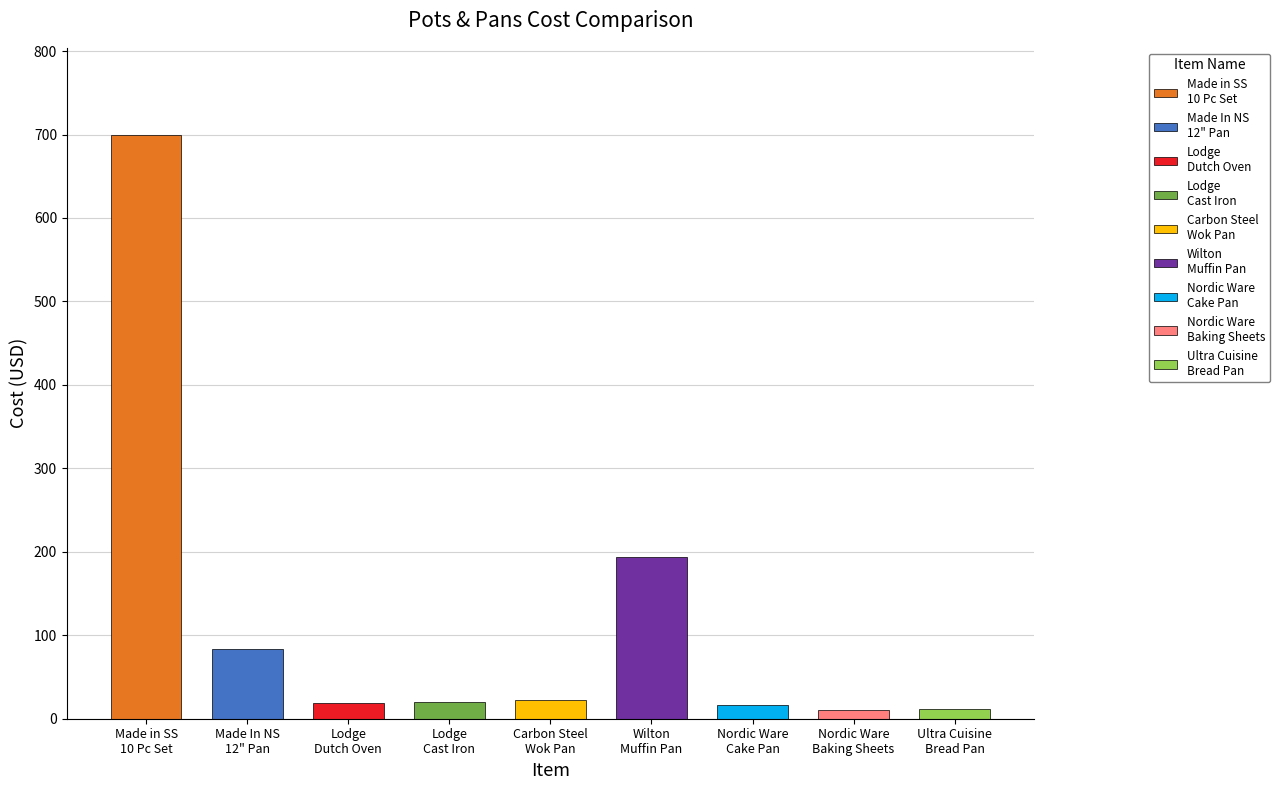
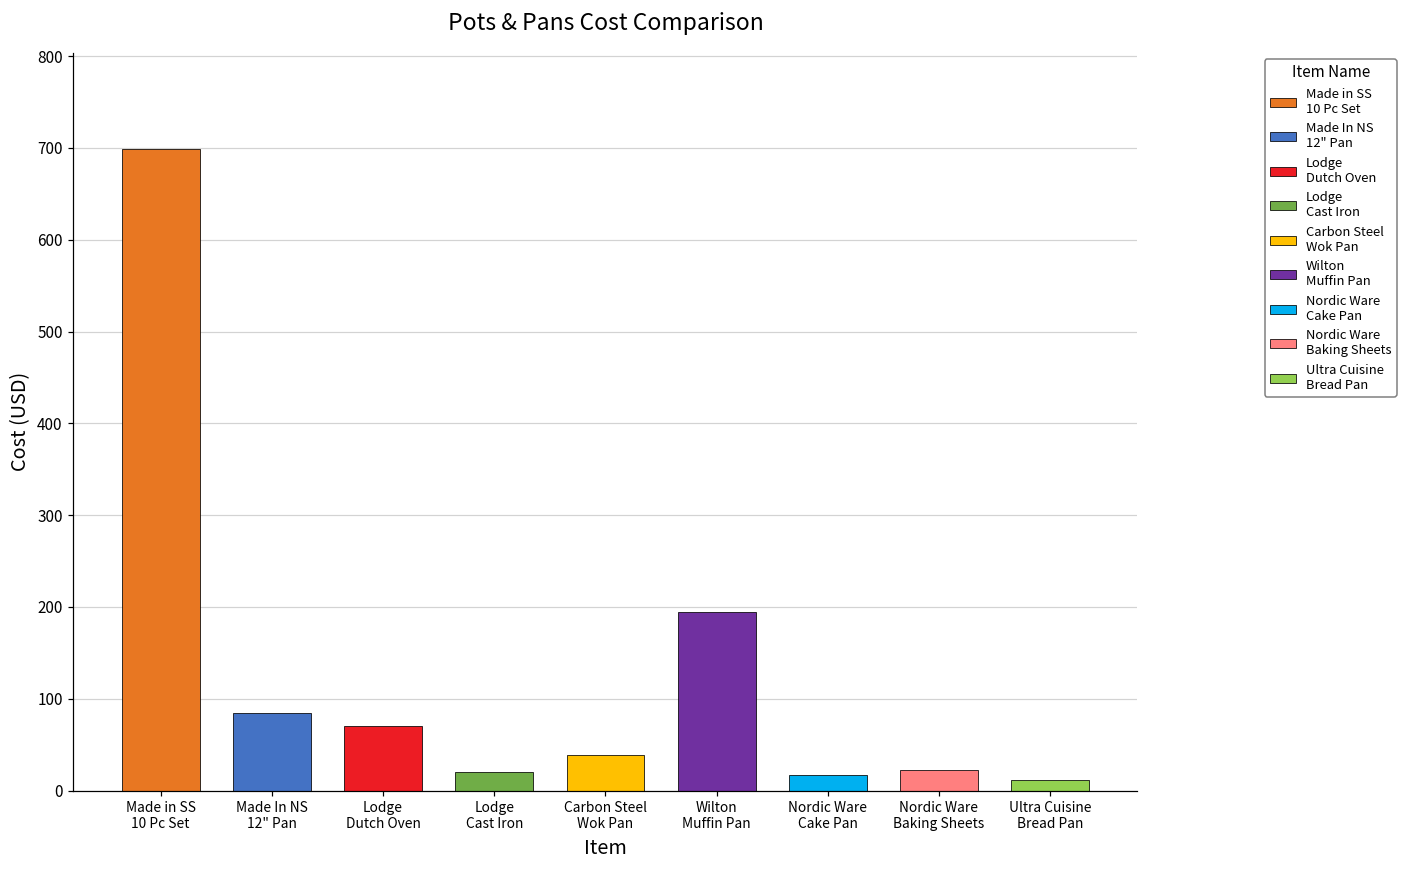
  {
    "Made in SS 10 Pc Set": 700,
    "Made In NS 12\" Pan": 80,
-   "Lodge Dutch Oven": 20,
+   "Lodge Dutch Oven": 70,
    "Lodge Cast Iron": 20,
-   "Carbon Steel Wok Pan": 20,
+   "Carbon Steel Wok Pan": 40,
    "Wilton Muffin Pan": 190,
    "Nordic Ware Cake Pan": 20,
-   "Nordic Ware Baking Sheets": 10,
+   "Nordic Ware Baking Sheets": 20,
    "Ultra Cuisine Bread Pan": 10
  }
